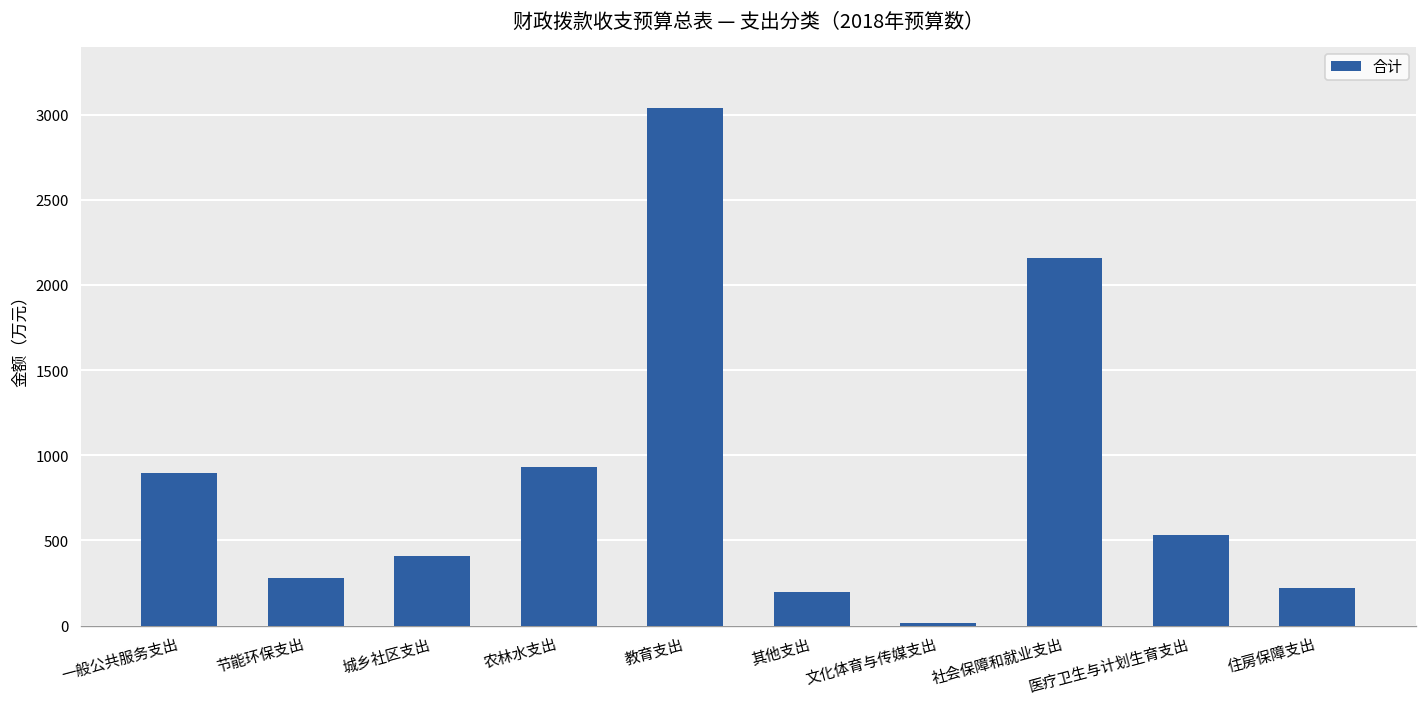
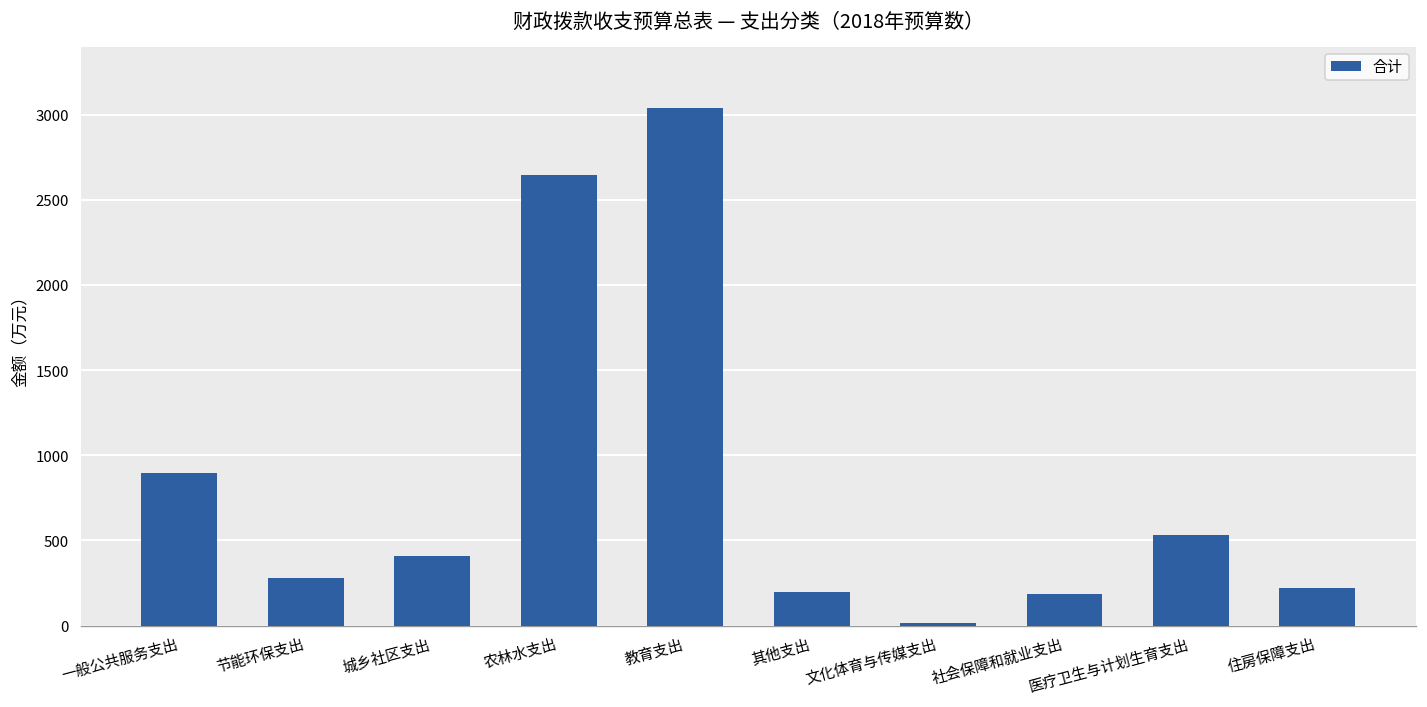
  {
    "一般公共服务支出": 900,
    "节能环保支出": 280,
    "城乡社区支出": 410,
-   "农林水支出": 930,
+   "农林水支出": 2650,
    "教育支出": 3040,
    "其他支出": 200,
-   "社会保障和就业支出": 2160,
+   "社会保障和就业支出": 190,
    "医疗卫生与计划生育支出": 530,
    "住房保障支出": 220
  }
